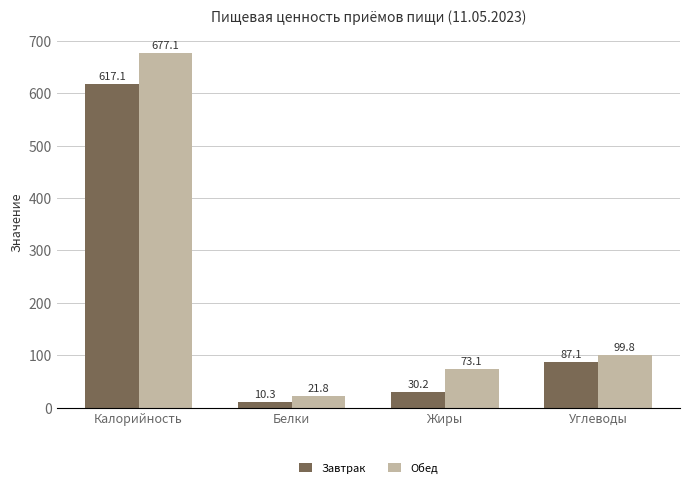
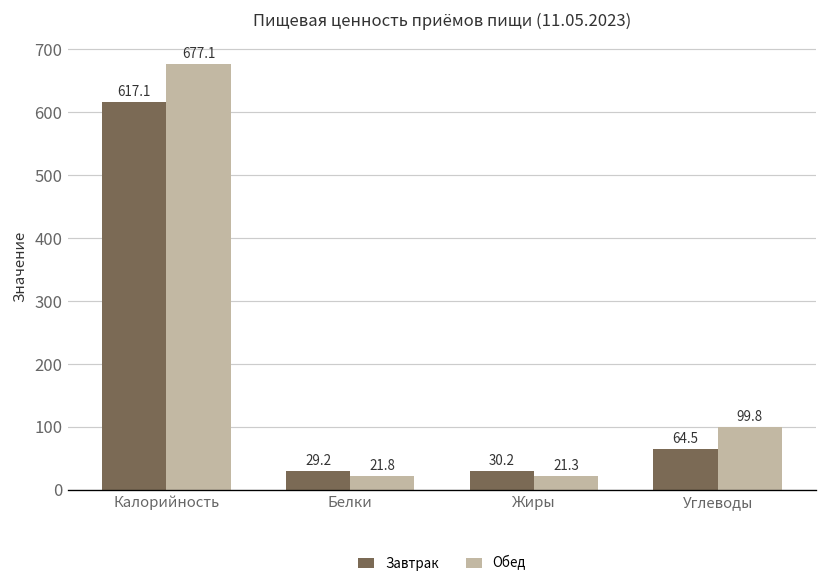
  {
    "Завтрак": {
      "Калорийность": 617.1,
-     "Белки": 10.3,
+     "Белки": 29.2,
      "Жиры": 30.2,
-     "Углеводы": 87.1
+     "Углеводы": 64.5
    },
    "Обед": {
      "Калорийность": 677.1,
      "Белки": 21.8,
-     "Жиры": 73.1,
+     "Жиры": 21.3,
      "Углеводы": 99.8
    }
  }
